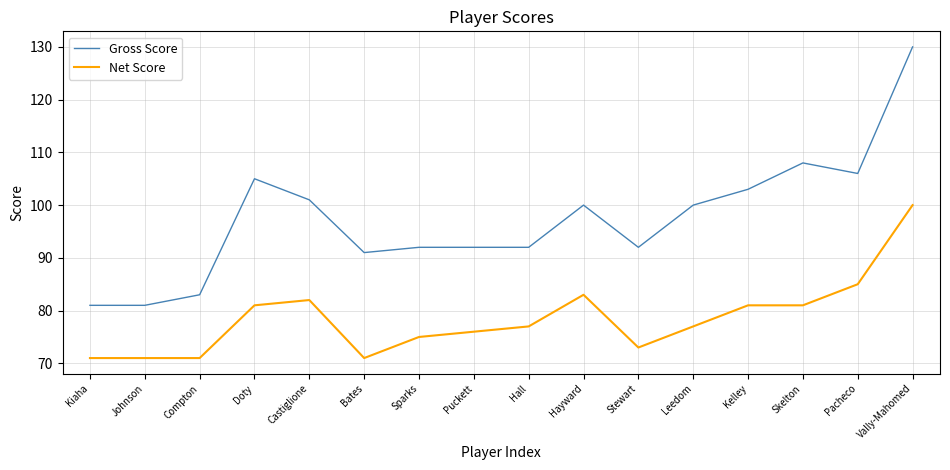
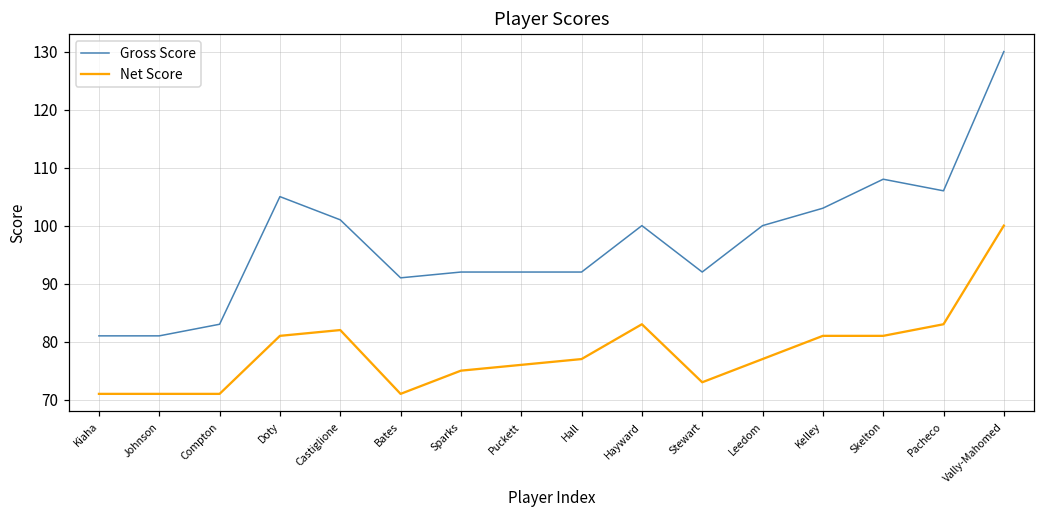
  {
    "Gross Score": {
      "Kiaha": 81,
      "Johnson": 81,
      "Compton": 83,
      "Doty": 105,
      "Castiglione": 101,
      "Bates": 91,
      "Sparks": 92,
      "Puckett": 92,
      "Hall": 92,
      "Hayward": 100,
      "Stewart": 92,
      "Leedom": 100,
      "Kelley": 103,
      "Skelton": 108,
      "Pacheco": 106,
      "Vally-Mahomed": 130
    },
    "Net Score": {
      "Kiaha": 71,
      "Johnson": 71,
      "Compton": 71,
      "Doty": 81,
      "Castiglione": 82,
      "Bates": 71,
      "Sparks": 75,
      "Puckett": 76,
      "Hall": 77,
      "Hayward": 83,
      "Stewart": 73,
      "Leedom": 77,
      "Kelley": 81,
      "Skelton": 81,
-     "Pacheco": 85,
+     "Pacheco": 83,
      "Vally-Mahomed": 100
    }
  }
